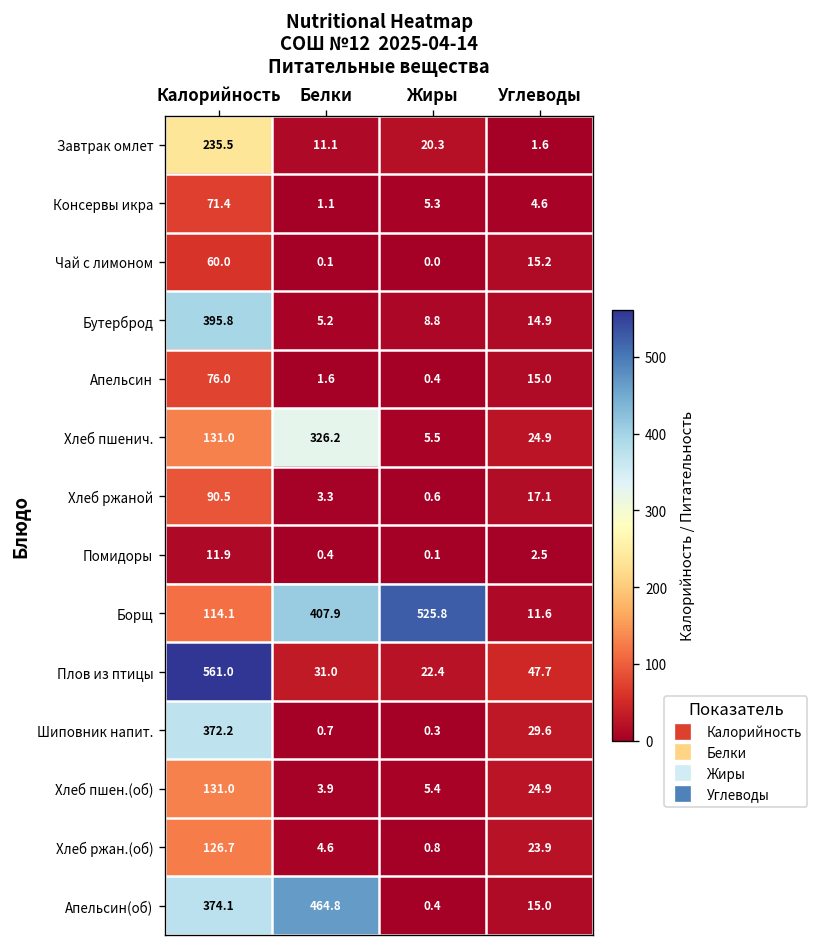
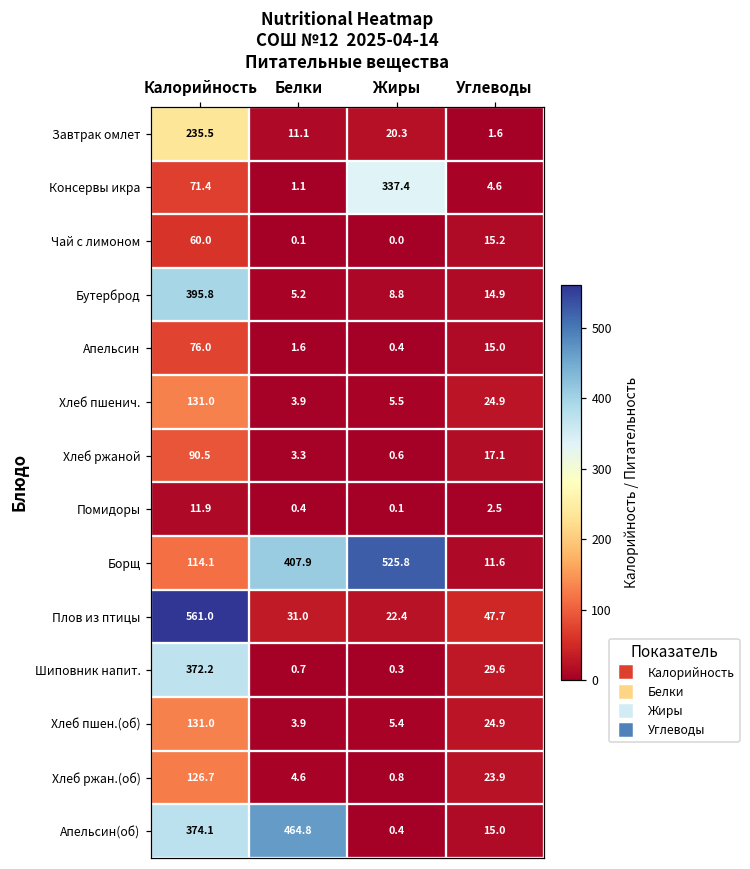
  {
    "Завтрак омлет": {
      "Калорийность": 235.5,
      "Белки": 11.1,
      "Жиры": 20.3,
      "Углеводы": 1.6
    },
    "Консервы икра": {
      "Калорийность": 71.4,
      "Белки": 1.1,
-     "Жиры": 5.3,
+     "Жиры": 337.4,
      "Углеводы": 4.6
    },
    "Чай с лимоном": {
      "Калорийность": 60.0,
      "Белки": 0.1,
      "Жиры": 0.0,
      "Углеводы": 15.2
    },
    "Бутерброд": {
      "Калорийность": 395.8,
      "Белки": 5.2,
      "Жиры": 8.8,
      "Углеводы": 14.9
    },
    "Апельсин": {
      "Калорийность": 76.0,
      "Белки": 1.6,
      "Жиры": 0.4,
      "Углеводы": 15.0
    },
    "Хлеб пшенич.": {
      "Калорийность": 131.0,
-     "Белки": 326.2,
+     "Белки": 3.9,
      "Жиры": 5.5,
      "Углеводы": 24.9
    },
    "Хлеб ржаной": {
      "Калорийность": 90.5,
      "Белки": 3.3,
      "Жиры": 0.6,
      "Углеводы": 17.1
    },
    "Помидоры": {
      "Калорийность": 11.9,
      "Белки": 0.4,
      "Жиры": 0.1,
      "Углеводы": 2.5
    },
    "Борщ": {
      "Калорийность": 114.1,
      "Белки": 407.9,
      "Жиры": 525.8,
      "Углеводы": 11.6
    },
    "Плов из птицы": {
      "Калорийность": 561.0,
      "Белки": 31.0,
      "Жиры": 22.4,
      "Углеводы": 47.7
    },
    "Шиповник напит.": {
      "Калорийность": 372.2,
      "Белки": 0.7,
      "Жиры": 0.3,
      "Углеводы": 29.6
    },
    "Хлеб пшен.(об)": {
      "Калорийность": 131.0,
      "Белки": 3.9,
      "Жиры": 5.4,
      "Углеводы": 24.9
    },
    "Хлеб ржан.(об)": {
      "Калорийность": 126.7,
      "Белки": 4.6,
      "Жиры": 0.8,
      "Углеводы": 23.9
    },
    "Апельсин(об)": {
      "Калорийность": 374.1,
      "Белки": 464.8,
      "Жиры": 0.4,
      "Углеводы": 15.0
    }
  }
